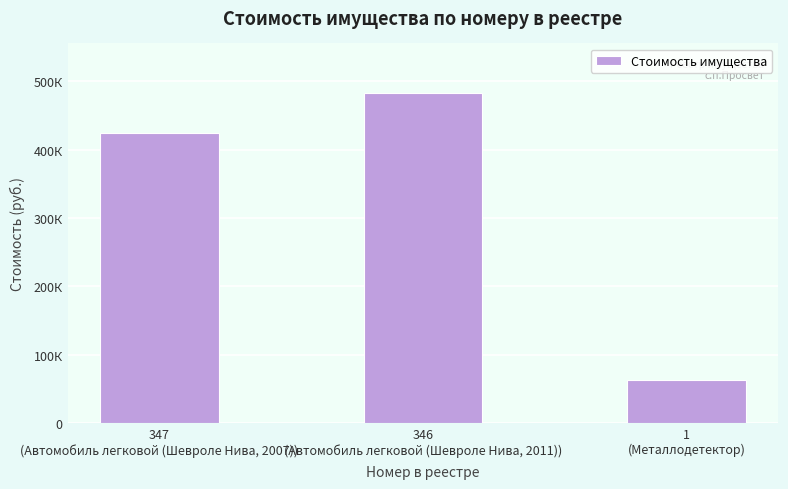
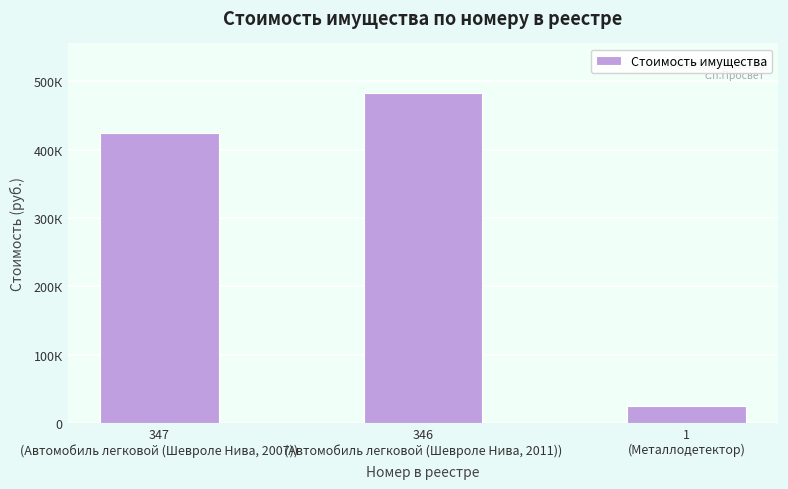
  {
    "347 (Автомобиль легковой (Шевроле Нива, 2007))": "420К",
    "346 (Автомобиль легковой (Шевроле Нива, 2011))": "480К",
-   "1 (Металлодетектор)": "60К"
+   "1 (Металлодетектор)": "30К"
  }
